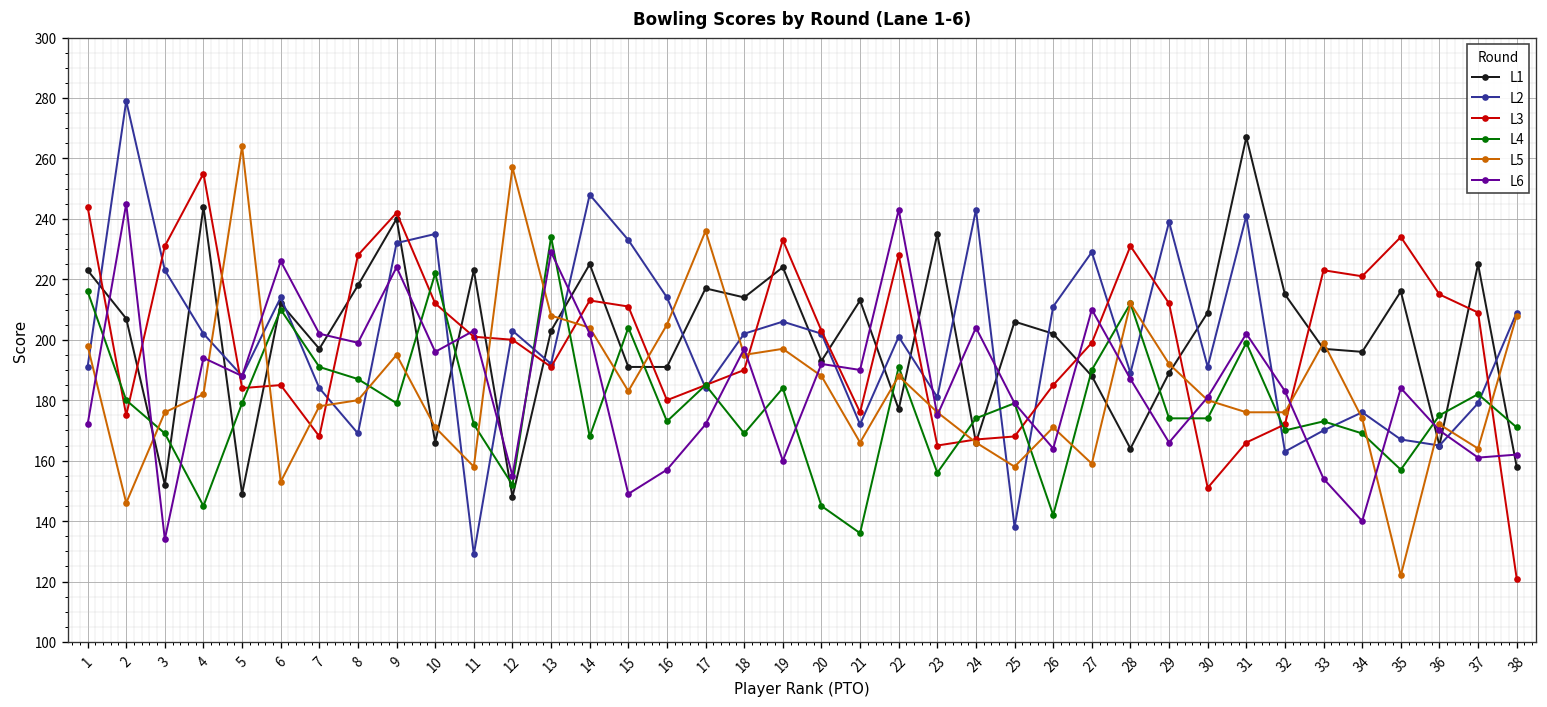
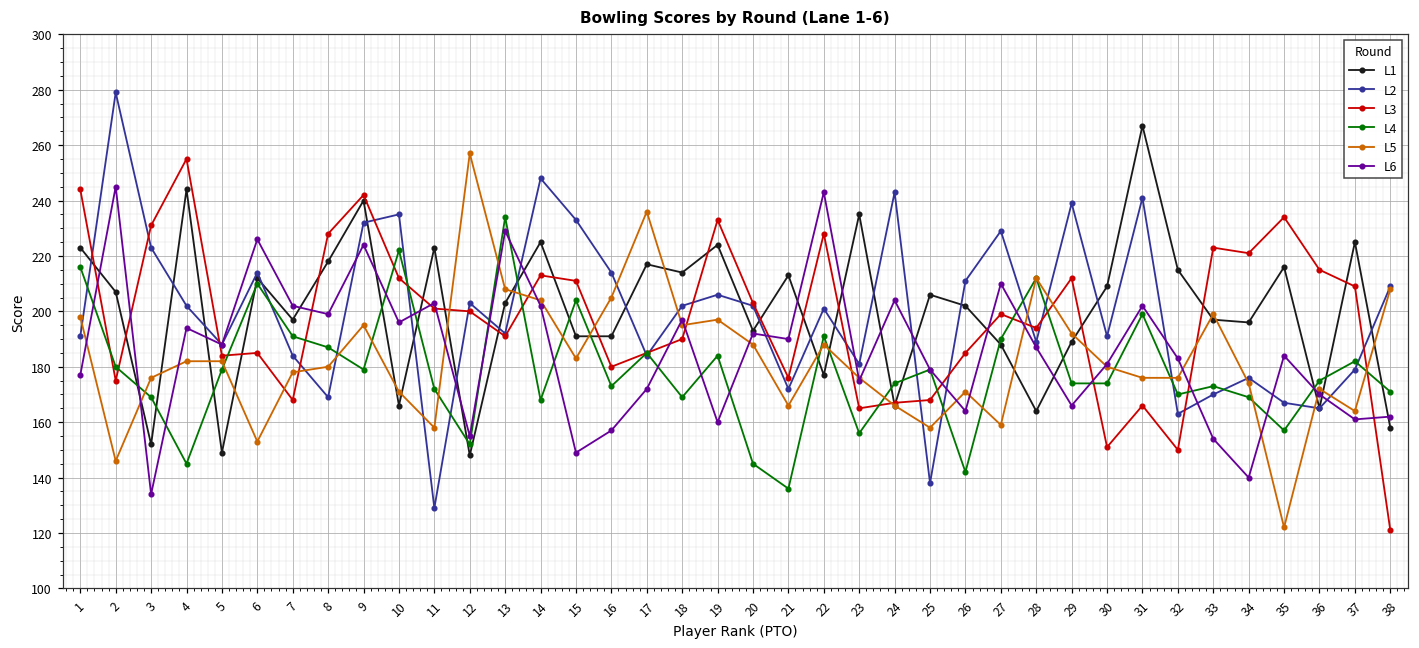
  {
    "L3": {
      "1": 244,
      "2": 175,
      "3": 231,
      "4": 255,
      "5": 184,
      "6": 185,
      "7": 168,
      "8": 228,
      "9": 242,
      "10": 212,
      "11": 201,
      "12": 200,
      "14": 213,
      "15": 211,
      "16": 180,
      "18": 190,
      "19": 233,
      "21": 176,
      "22": 228,
      "23": 165,
      "25": 168,
      "26": 185,
      "27": 199,
-     "28": 231,
+     "28": 194,
      "29": 212,
      "30": 151,
      "31": 166,
-     "32": 172,
+     "32": 150,
      "33": 223,
      "34": 221,
      "35": 234,
      "36": 215,
      "37": 209,
      "38": 121
    },
    "L5": {
      "1": 198,
      "2": 146,
      "3": 176,
      "4": 182,
-     "5": 264,
+     "5": 182,
      "6": 153,
      "7": 178,
      "8": 180,
      "9": 195,
      "10": 171,
      "11": 158,
      "12": 257,
      "13": 208,
      "14": 204,
      "15": 183,
      "16": 205,
      "17": 236,
      "18": 195,
      "19": 197,
      "20": 188,
      "21": 166,
      "22": 188,
      "25": 158,
      "26": 171,
      "27": 159,
      "29": 192,
      "31": 176,
      "32": 176,
      "33": 199,
      "34": 174,
      "35": 122,
      "36": 172,
      "37": 164
    },
    "L6": {
-     "1": 172,
+     "1": 177,
      "2": 245,
      "3": 134,
      "4": 194,
      "6": 226,
      "7": 202,
      "8": 199,
      "9": 224,
      "10": 196,
      "11": 203,
      "12": 155,
      "13": 229,
      "14": 202,
      "15": 149,
      "16": 157,
      "17": 172,
      "18": 197,
      "19": 160,
      "21": 190,
      "22": 243,
      "24": 204,
      "26": 164,
      "27": 210,
      "28": 187,
      "29": 166,
      "31": 202,
      "32": 183,
      "33": 154,
      "34": 140,
      "35": 184,
      "36": 170,
      "37": 161,
      "38": 162
    }
  }
